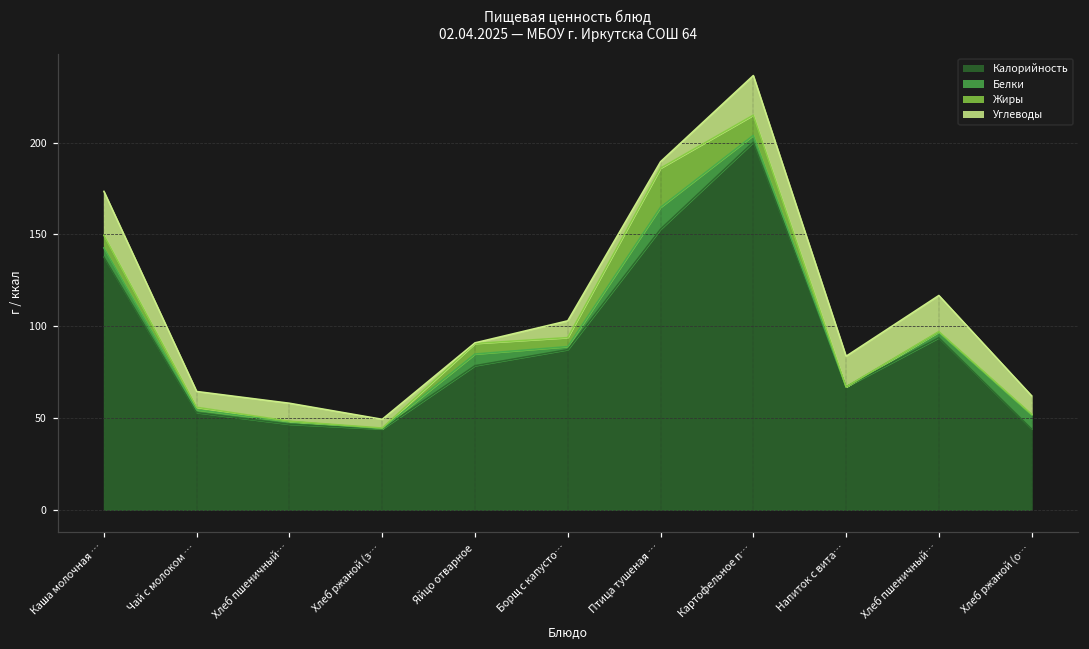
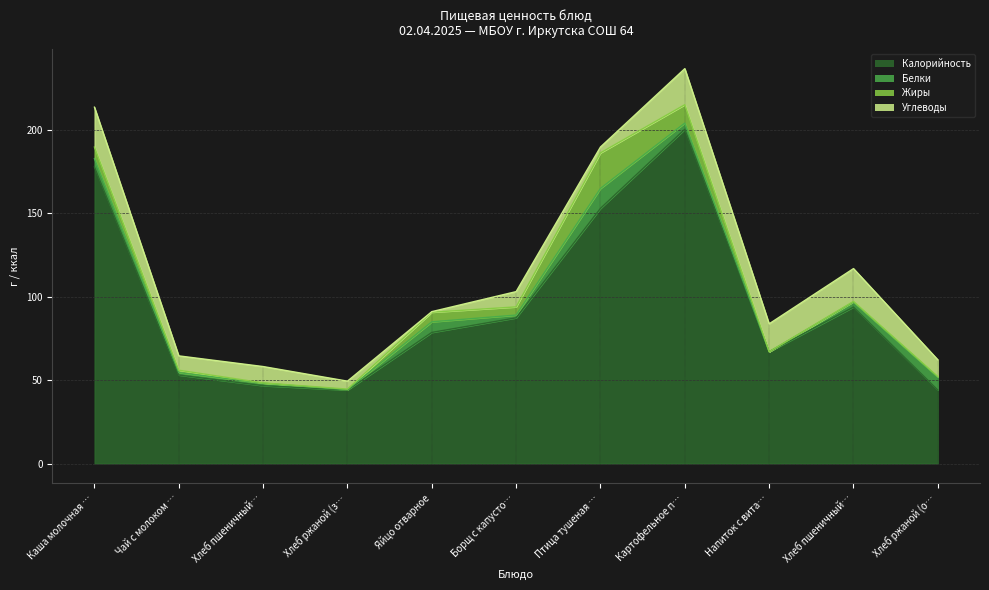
  {
    "Калорийность": {
-     "Каша молочная …": 138,
+     "Каша молочная …": 178,
      "Яйцо отварное": 79,
      "Борщ с капусто…": 87,
      "Птица тушеная …": 153,
      "Картофельное п…": 200,
      "Хлеб ржаной (о…": 44
    },
    "Белки": {
      "Каша молочная …": 5,
      "Яйцо отварное": 6,
      "Борщ с капусто…": 2,
      "Птица тушеная …": 12,
      "Картофельное п…": 4
    },
    "Жиры": {
      "Каша молочная …": 7,
      "Борщ с капусто…": 5,
      "Птица тушеная …": 21,
      "Картофельное п…": 11
    },
    "Углеводы": {
      "Каша молочная …": 24,
      "Чай с молоком …": 9,
      "Хлеб ржаной (з…": 5,
      "Борщ с капусто…": 9,
      "Птица тушеная …": 4,
      "Картофельное п…": 22,
      "Напиток с вита…": 17,
      "Хлеб ржаной (о…": 10
    }
  }
